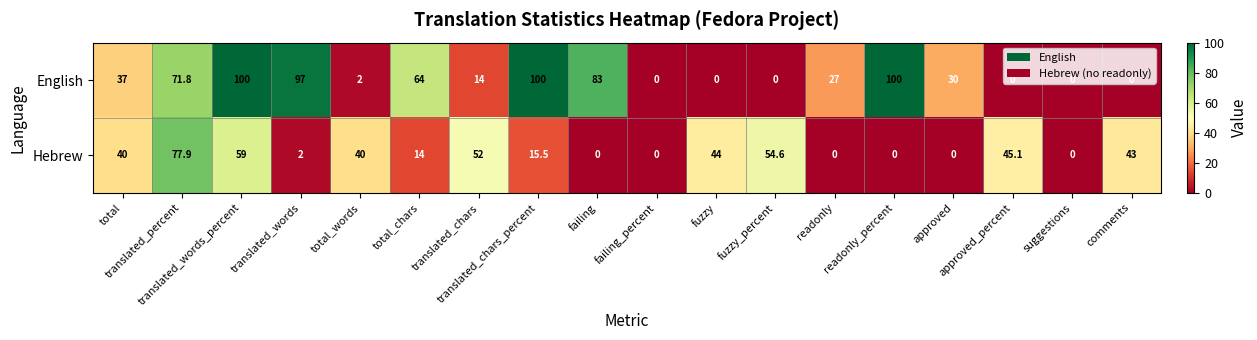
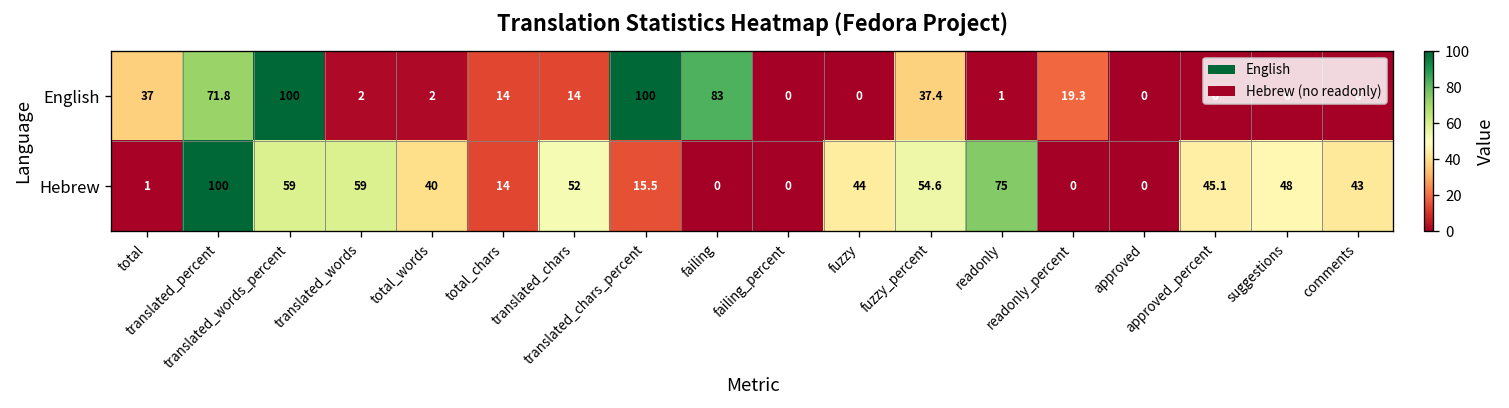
  {
    "English": {
      "total": 37,
      "translated_percent": 71.8,
      "translated_words_percent": 100,
-     "translated_words": 97,
+     "translated_words": 2,
      "total_words": 2,
-     "total_chars": 64,
+     "total_chars": 14,
      "translated_chars": 14,
      "translated_chars_percent": 100,
      "failing": 83,
      "failing_percent": 0,
      "fuzzy": 0,
-     "fuzzy_percent": 0,
-     "readonly": 27,
-     "readonly_percent": 100,
-     "approved": 30
+     "fuzzy_percent": 37.4,
+     "readonly": 1,
+     "readonly_percent": 19.3,
+     "approved": 0
    },
    "Hebrew": {
-     "total": 40,
-     "translated_percent": 77.9,
+     "total": 1,
+     "translated_percent": 100,
      "translated_words_percent": 59,
-     "translated_words": 2,
+     "translated_words": 59,
      "total_words": 40,
      "total_chars": 14,
      "translated_chars": 52,
      "translated_chars_percent": 15.5,
      "failing": 0,
      "failing_percent": 0,
      "fuzzy": 44,
      "fuzzy_percent": 54.6,
-     "readonly": 0,
+     "readonly": 75,
      "readonly_percent": 0,
      "approved": 0,
      "approved_percent": 45.1,
-     "suggestions": 0,
+     "suggestions": 48,
      "comments": 43
    }
  }
